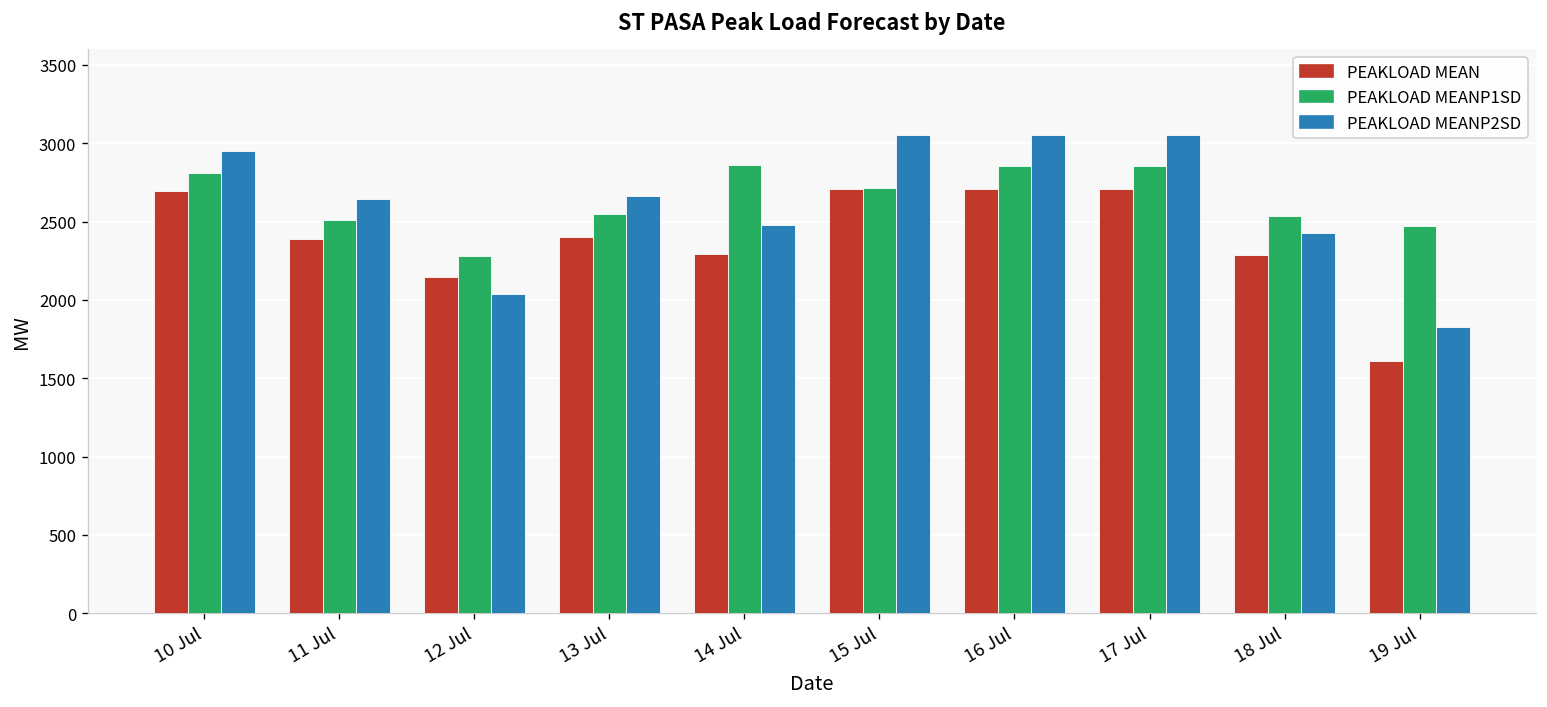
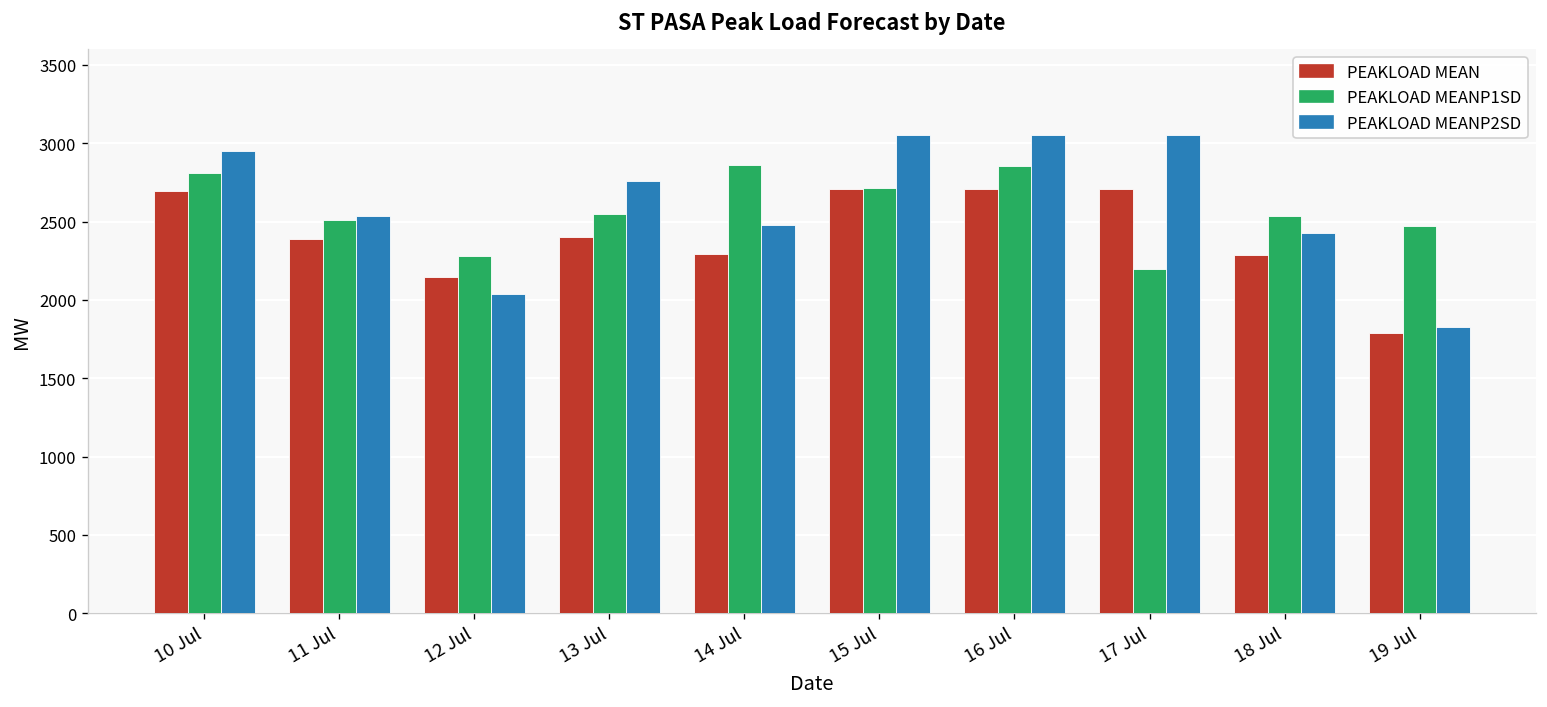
  {
    "PEAKLOAD MEAN": {
      "10 Jul": 2700,
      "11 Jul": 2390,
      "12 Jul": 2150,
      "13 Jul": 2400,
      "14 Jul": 2290,
      "15 Jul": 2710,
      "16 Jul": 2710,
      "17 Jul": 2710,
      "18 Jul": 2280,
-     "19 Jul": 1610
+     "19 Jul": 1790
    },
    "PEAKLOAD MEANP1SD": {
      "10 Jul": 2810,
      "11 Jul": 2510,
      "12 Jul": 2280,
      "13 Jul": 2550,
      "14 Jul": 2860,
      "15 Jul": 2710,
      "16 Jul": 2860,
-     "17 Jul": 2860,
+     "17 Jul": 2200,
      "18 Jul": 2540,
      "19 Jul": 2470
    },
    "PEAKLOAD MEANP2SD": {
      "10 Jul": 2950,
-     "11 Jul": 2640,
+     "11 Jul": 2540,
      "12 Jul": 2040,
-     "13 Jul": 2660,
+     "13 Jul": 2760,
      "14 Jul": 2480,
      "15 Jul": 3050,
      "16 Jul": 3050,
      "17 Jul": 3050,
      "18 Jul": 2420,
      "19 Jul": 1820
    }
  }
